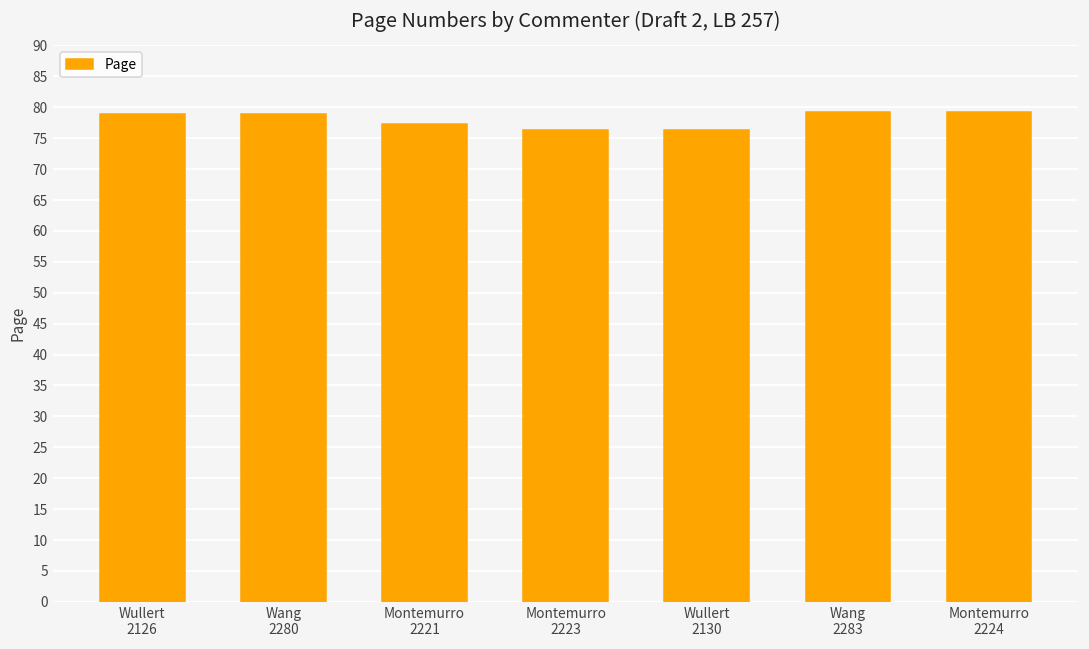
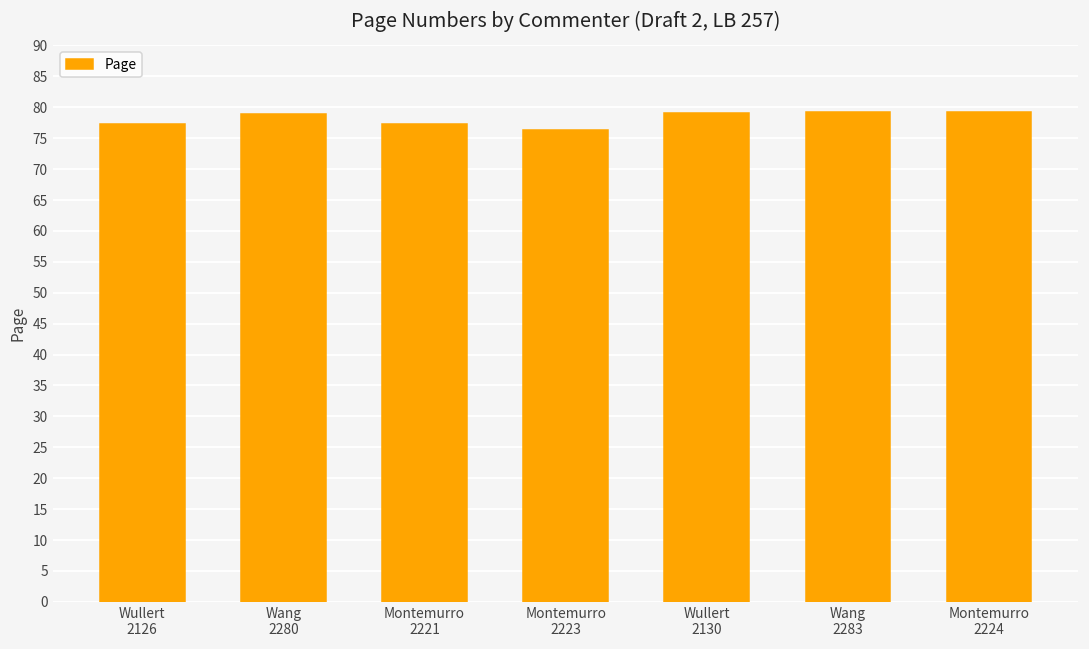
  {
-   "Wullert 2126": 79,
+   "Wullert 2126": 77,
    "Wang 2280": 79,
    "Montemurro 2221": 77,
    "Montemurro 2223": 76,
-   "Wullert 2130": 76,
+   "Wullert 2130": 79,
    "Wang 2283": 79,
    "Montemurro 2224": 79
  }
